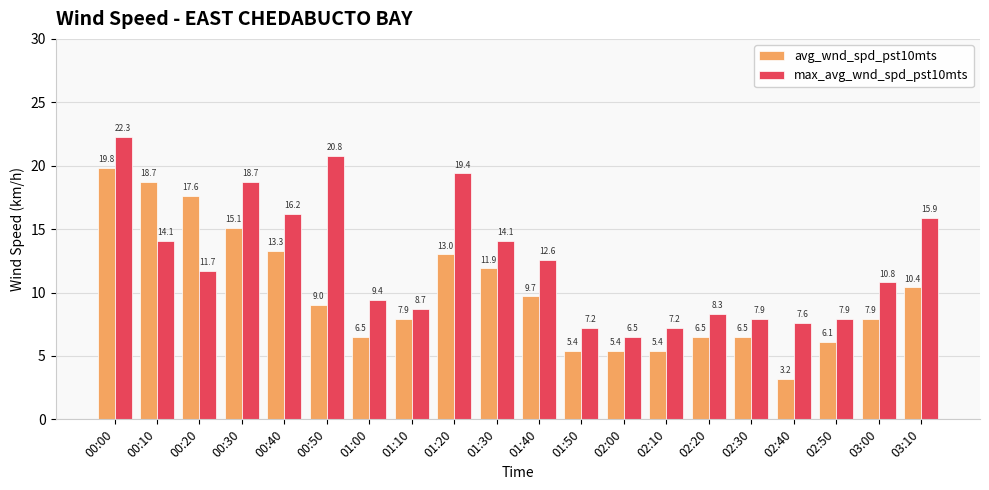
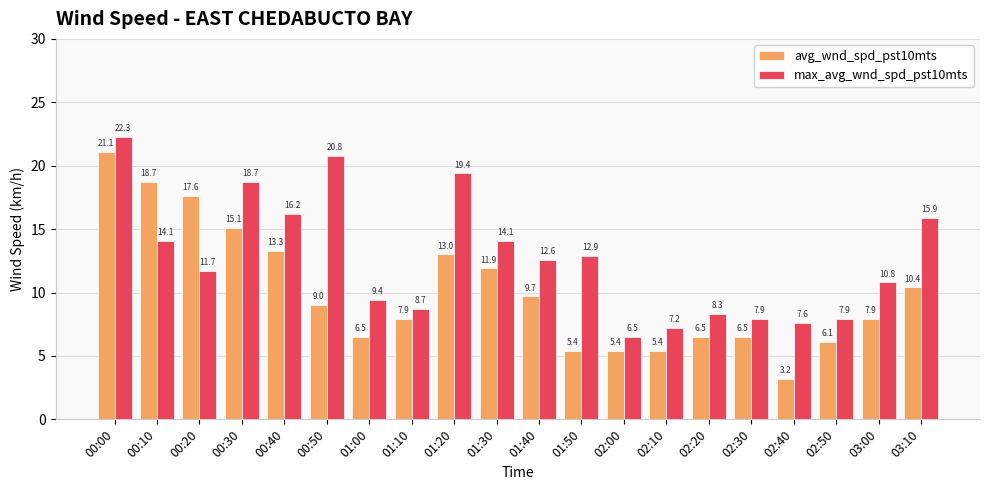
  {
    "avg_wnd_spd_pst10mts": {
-     "00:00": 19.8,
+     "00:00": 21.1,
      "00:10": 18.7,
      "00:20": 17.6,
      "00:30": 15.1,
      "00:40": 13.3,
      "00:50": 9.0,
      "01:00": 6.5,
      "01:10": 7.9,
      "01:20": 13.0,
      "01:30": 11.9,
      "01:40": 9.7,
      "01:50": 5.4,
      "02:00": 5.4,
      "02:10": 5.4,
      "02:20": 6.5,
      "02:30": 6.5,
      "02:40": 3.2,
      "02:50": 6.1,
      "03:00": 7.9,
      "03:10": 10.4
    },
    "max_avg_wnd_spd_pst10mts": {
      "00:00": 22.3,
      "00:10": 14.1,
      "00:20": 11.7,
      "00:30": 18.7,
      "00:40": 16.2,
      "00:50": 20.8,
      "01:00": 9.4,
      "01:10": 8.7,
      "01:20": 19.4,
      "01:30": 14.1,
      "01:40": 12.6,
-     "01:50": 7.2,
+     "01:50": 12.9,
      "02:00": 6.5,
      "02:10": 7.2,
      "02:20": 8.3,
      "02:30": 7.9,
      "02:40": 7.6,
      "02:50": 7.9,
      "03:00": 10.8,
      "03:10": 15.9
    }
  }
